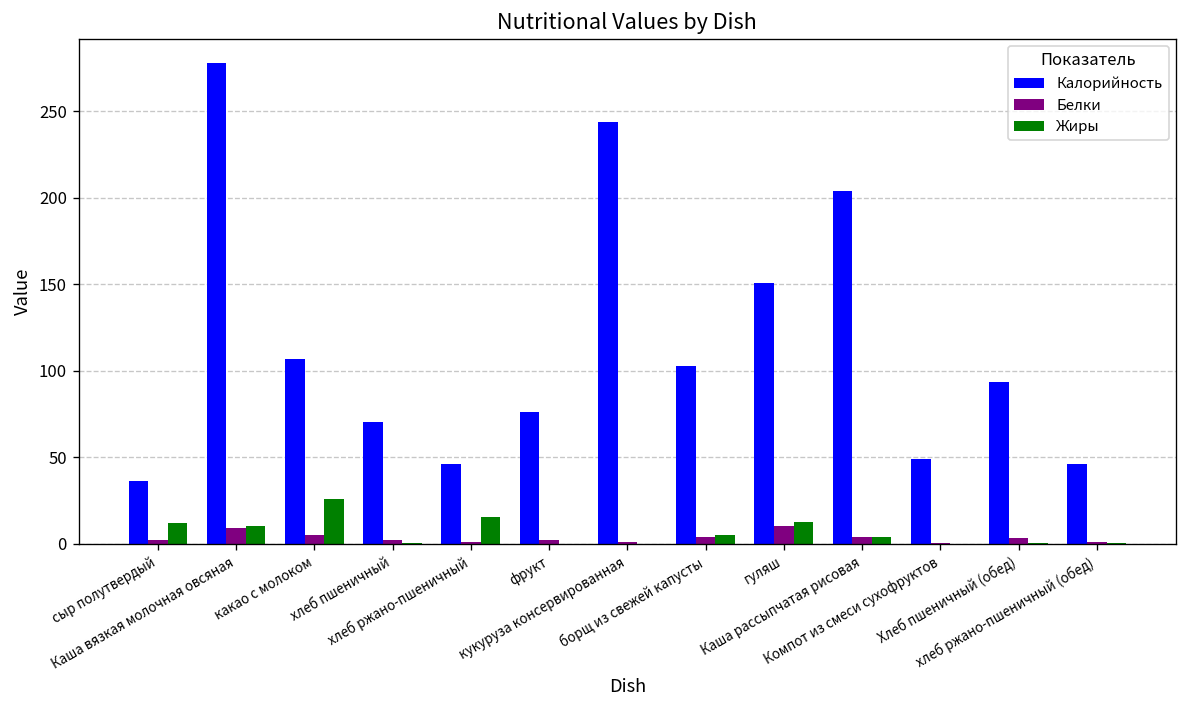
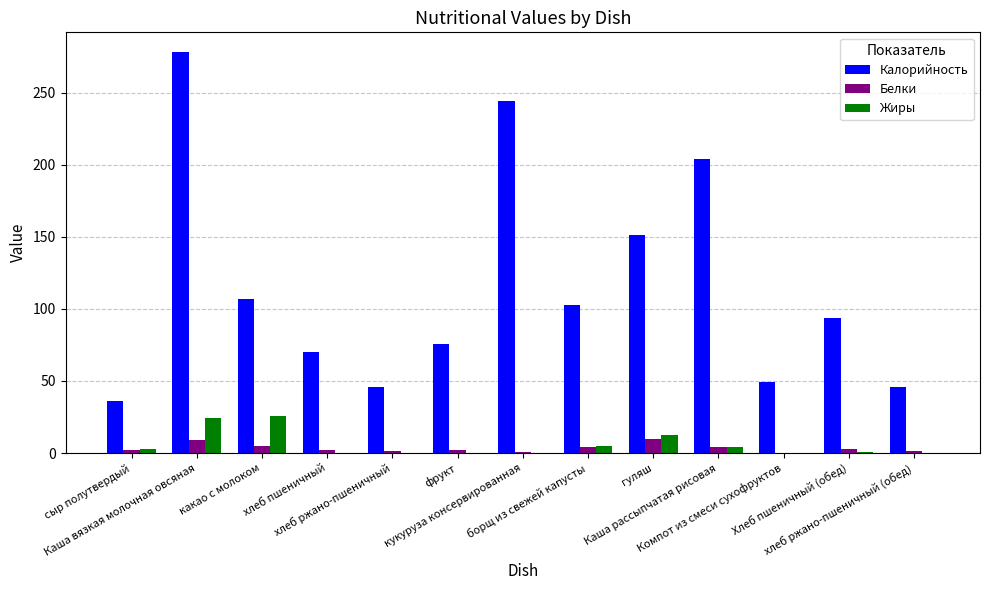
  {
    "Калорийность": {
      "сыр полутвердый": 36,
      "Каша вязкая молочная овсяная": 278,
      "какао с молоком": 107,
      "хлеб пшеничный": 70,
      "хлеб ржано-пшеничный": 46,
      "фрукт": 76,
      "кукуруза консервированная": 244,
      "борщ из свежей капусты": 103,
      "гуляш": 151,
      "Каша рассыпчатая рисовая": 204,
      "Компот из смеси сухофруктов": 49,
      "Хлеб пшеничный (обед)": 94,
      "хлеб ржано-пшеничный (обед)": 46
    },
    "Белки": {
      "сыр полутвердый": 2,
      "Каша вязкая молочная овсяная": 9,
      "какао с молоком": 5,
      "хлеб пшеничный": 2,
      "фрукт": 2,
      "борщ из свежей капусты": 4,
      "гуляш": 10,
      "Каша рассыпчатая рисовая": 4,
      "Хлеб пшеничный (обед)": 3
    },
    "Жиры": {
-     "сыр полутвердый": 12,
-     "Каша вязкая молочная овсяная": 10,
+     "сыр полутвердый": 3,
+     "Каша вязкая молочная овсяная": 24,
      "какао с молоком": 26,
-     "хлеб ржано-пшеничный": 16,
+     "хлеб ржано-пшеничный": 0,
      "фрукт": 0,
      "борщ из свежей капусты": 5,
      "гуляш": 12,
      "Каша рассыпчатая рисовая": 4,
      "Компот из смеси сухофруктов": 0
    }
  }
